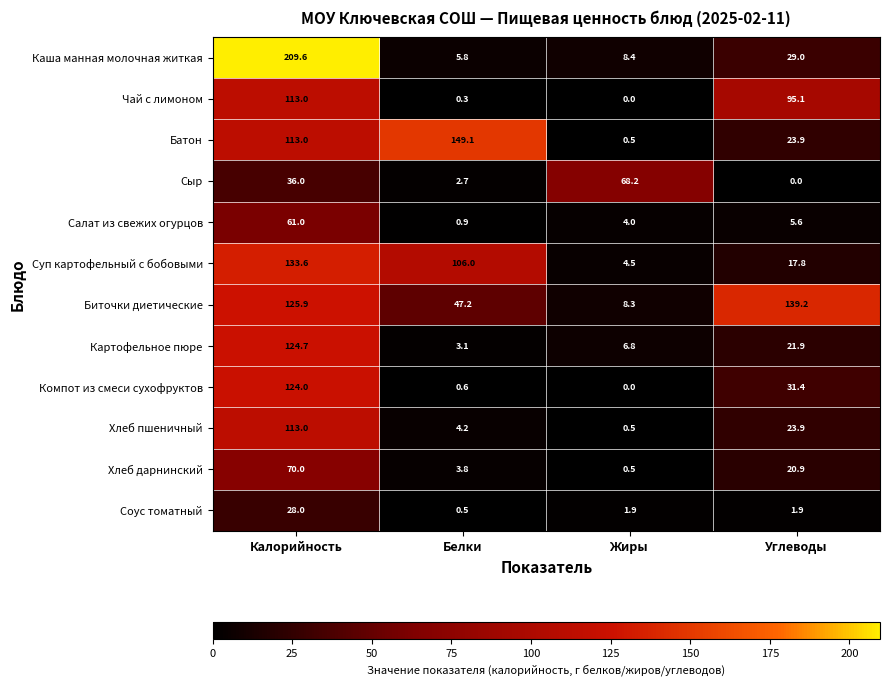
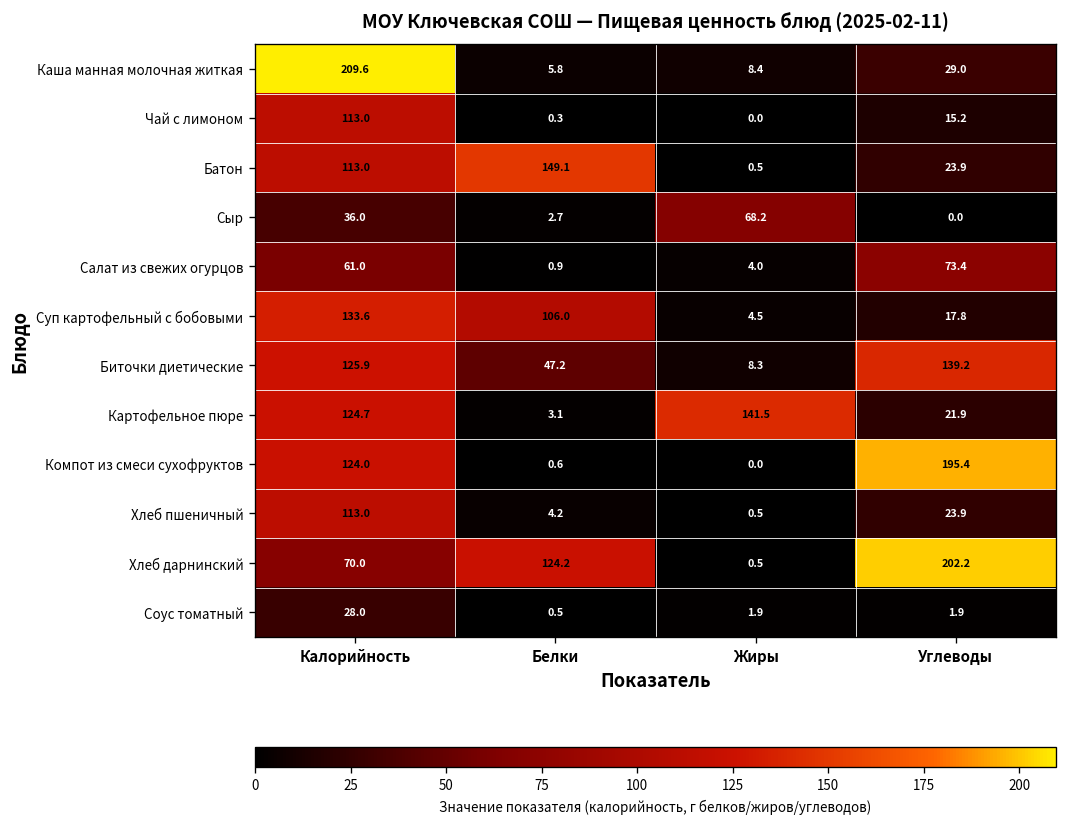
  {
    "Каша манная молочная житкая": {
      "Калорийность": 209.6,
      "Белки": 5.8,
      "Жиры": 8.4,
      "Углеводы": 29.0
    },
    "Чай с лимоном": {
      "Калорийность": 113.0,
      "Белки": 0.3,
      "Жиры": 0.0,
-     "Углеводы": 95.1
+     "Углеводы": 15.2
    },
    "Батон": {
      "Калорийность": 113.0,
      "Белки": 149.1,
      "Жиры": 0.5,
      "Углеводы": 23.9
    },
    "Сыр": {
      "Калорийность": 36.0,
      "Белки": 2.7,
      "Жиры": 68.2,
      "Углеводы": 0.0
    },
    "Салат из свежих огурцов": {
      "Калорийность": 61.0,
      "Белки": 0.9,
      "Жиры": 4.0,
-     "Углеводы": 5.6
+     "Углеводы": 73.4
    },
    "Суп картофельный с бобовыми": {
      "Калорийность": 133.6,
      "Белки": 106.0,
      "Жиры": 4.5,
      "Углеводы": 17.8
    },
    "Биточки диетические": {
      "Калорийность": 125.9,
      "Белки": 47.2,
      "Жиры": 8.3,
      "Углеводы": 139.2
    },
    "Картофельное пюре": {
      "Калорийность": 124.7,
      "Белки": 3.1,
-     "Жиры": 6.8,
+     "Жиры": 141.5,
      "Углеводы": 21.9
    },
    "Компот из смеси сухофруктов": {
      "Калорийность": 124.0,
      "Белки": 0.6,
      "Жиры": 0.0,
-     "Углеводы": 31.4
+     "Углеводы": 195.4
    },
    "Хлеб пшеничный": {
      "Калорийность": 113.0,
      "Белки": 4.2,
      "Жиры": 0.5,
      "Углеводы": 23.9
    },
    "Хлеб дарнинский": {
      "Калорийность": 70.0,
-     "Белки": 3.8,
+     "Белки": 124.2,
      "Жиры": 0.5,
-     "Углеводы": 20.9
+     "Углеводы": 202.2
    },
    "Соус томатный": {
      "Калорийность": 28.0,
      "Белки": 0.5,
      "Жиры": 1.9,
      "Углеводы": 1.9
    }
  }
